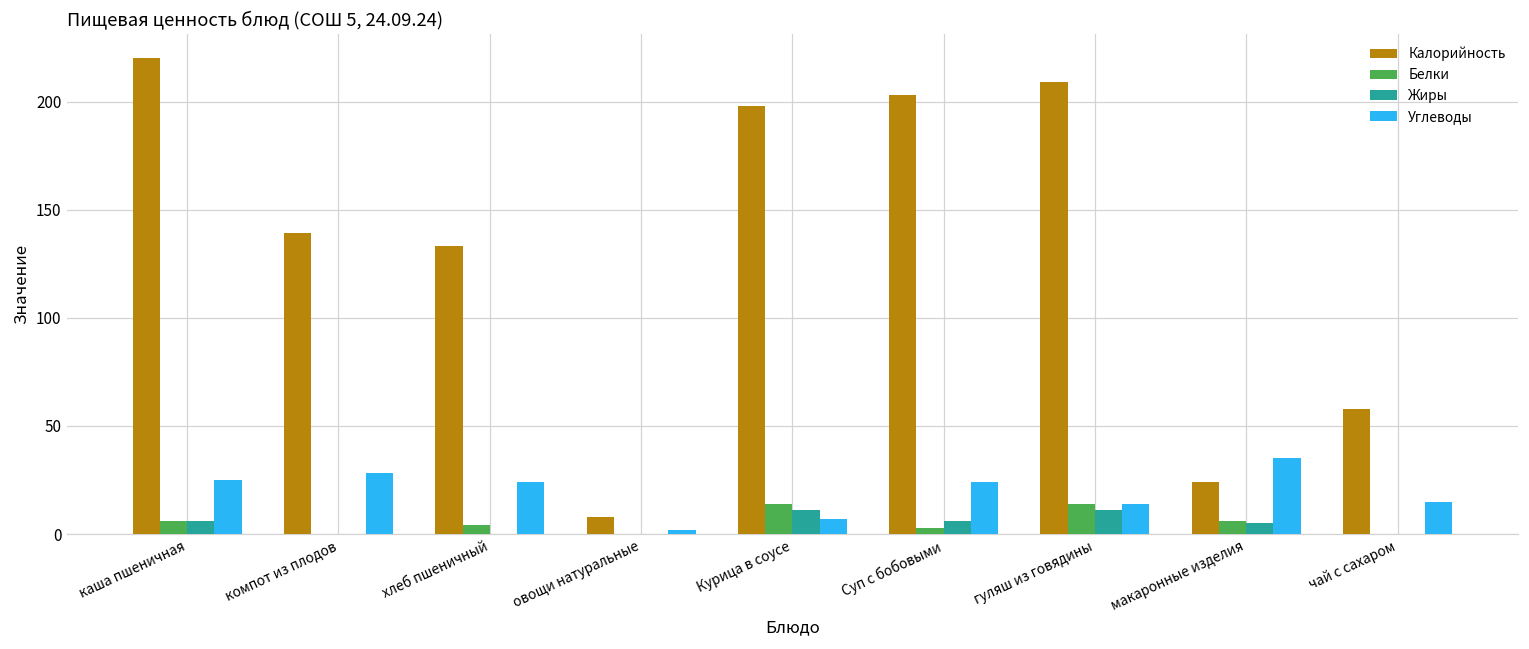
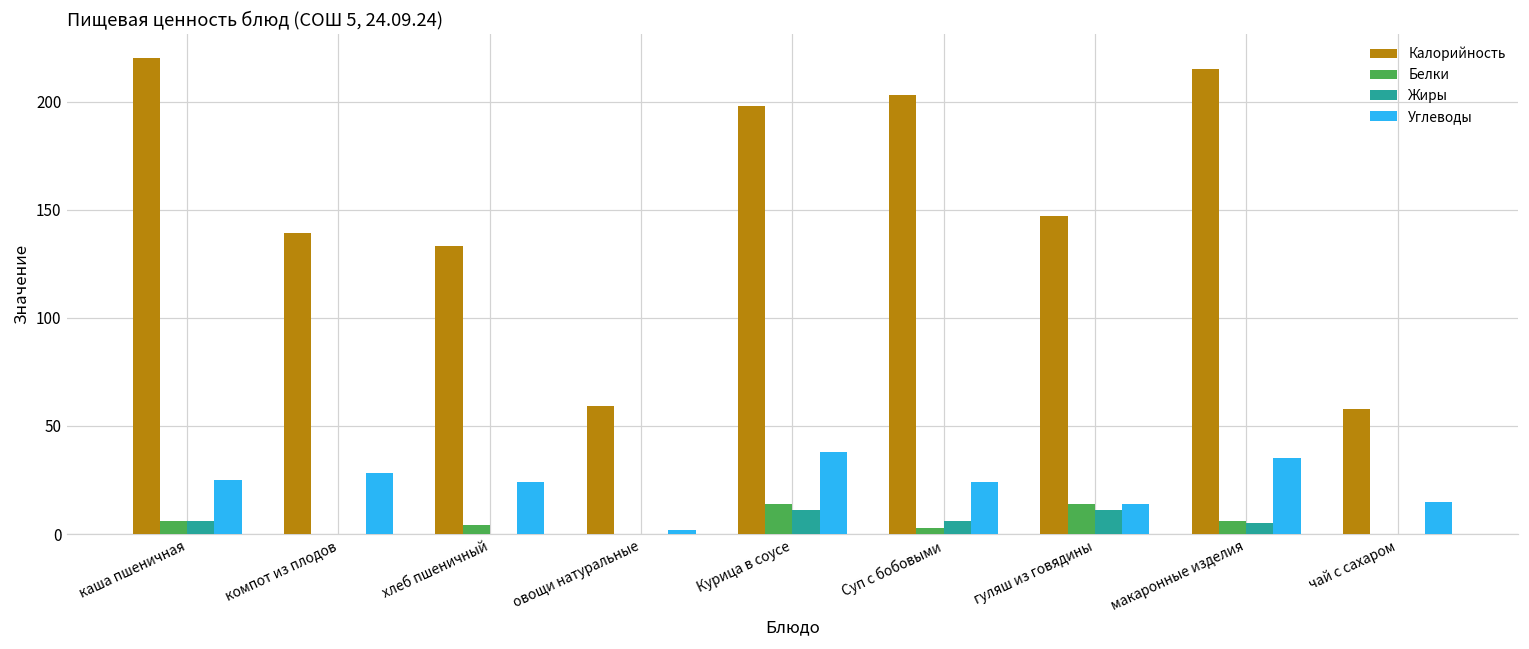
  {
    "Калорийность": {
      "каша пшеничная": 220,
      "компот из плодов": 139,
      "хлеб пшеничный": 133,
-     "овощи натуральные": 8,
+     "овощи натуральные": 59,
      "Курица в соусе": 198,
      "Суп с бобовыми": 203,
-     "гуляш из говядины": 209,
-     "макаронные изделия": 24,
+     "гуляш из говядины": 147,
+     "макаронные изделия": 215,
      "чай с сахаром": 58
    },
    "Белки": {
      "каша пшеничная": 6,
      "компот из плодов": 0,
      "хлеб пшеничный": 4,
      "овощи натуральные": 0,
      "Курица в соусе": 14,
      "Суп с бобовыми": 3,
      "гуляш из говядины": 14,
      "макаронные изделия": 6,
      "чай с сахаром": 0
    },
    "Жиры": {
      "каша пшеничная": 6,
      "компот из плодов": 0,
      "хлеб пшеничный": 0,
      "овощи натуральные": 0,
      "Курица в соусе": 11,
      "Суп с бобовыми": 6,
      "гуляш из говядины": 11,
      "макаронные изделия": 5,
      "чай с сахаром": 0
    },
    "Углеводы": {
      "каша пшеничная": 25,
      "компот из плодов": 28,
      "хлеб пшеничный": 24,
      "овощи натуральные": 2,
-     "Курица в соусе": 7,
+     "Курица в соусе": 38,
      "Суп с бобовыми": 24,
      "гуляш из говядины": 14,
      "макаронные изделия": 35,
      "чай с сахаром": 15
    }
  }
